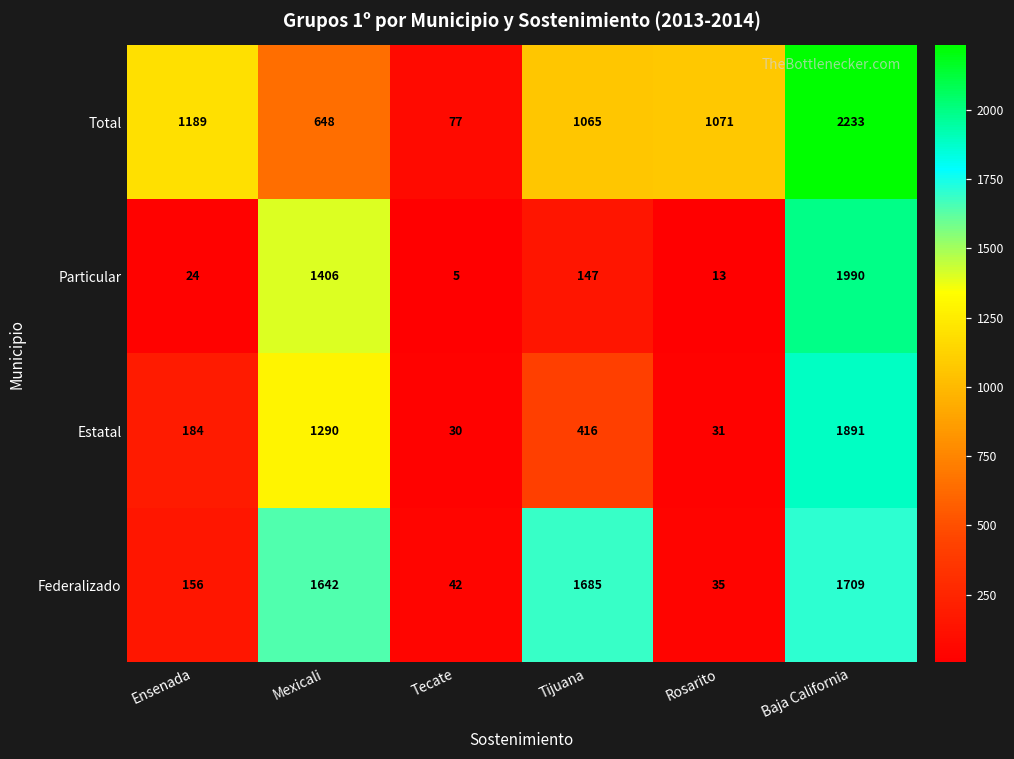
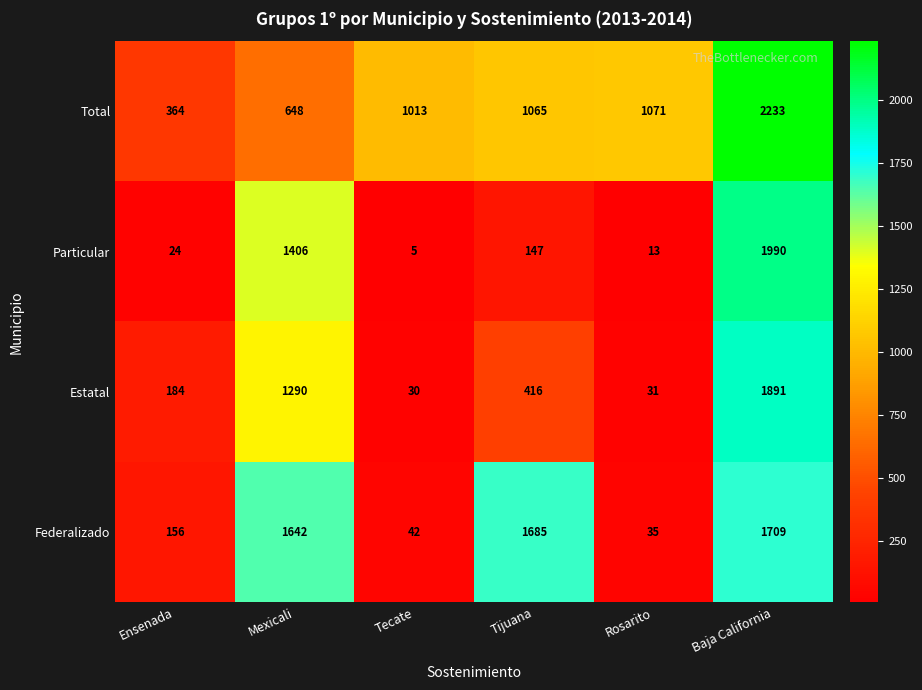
  {
    "Total": {
-     "Ensenada": 1189,
+     "Ensenada": 364,
      "Mexicali": 648,
-     "Tecate": 77,
+     "Tecate": 1013,
      "Tijuana": 1065,
      "Rosarito": 1071
    },
    "Particular": {
      "Ensenada": 24,
      "Mexicali": 1406,
      "Tecate": 5,
      "Tijuana": 147,
      "Rosarito": 13,
      "Baja California": 1990
    },
    "Estatal": {
      "Ensenada": 184,
      "Mexicali": 1290,
      "Tecate": 30,
      "Tijuana": 416,
      "Rosarito": 31,
      "Baja California": 1891
    },
    "Federalizado": {
      "Ensenada": 156,
      "Mexicali": 1642,
      "Tecate": 42,
      "Tijuana": 1685,
      "Rosarito": 35,
      "Baja California": 1709
    }
  }
